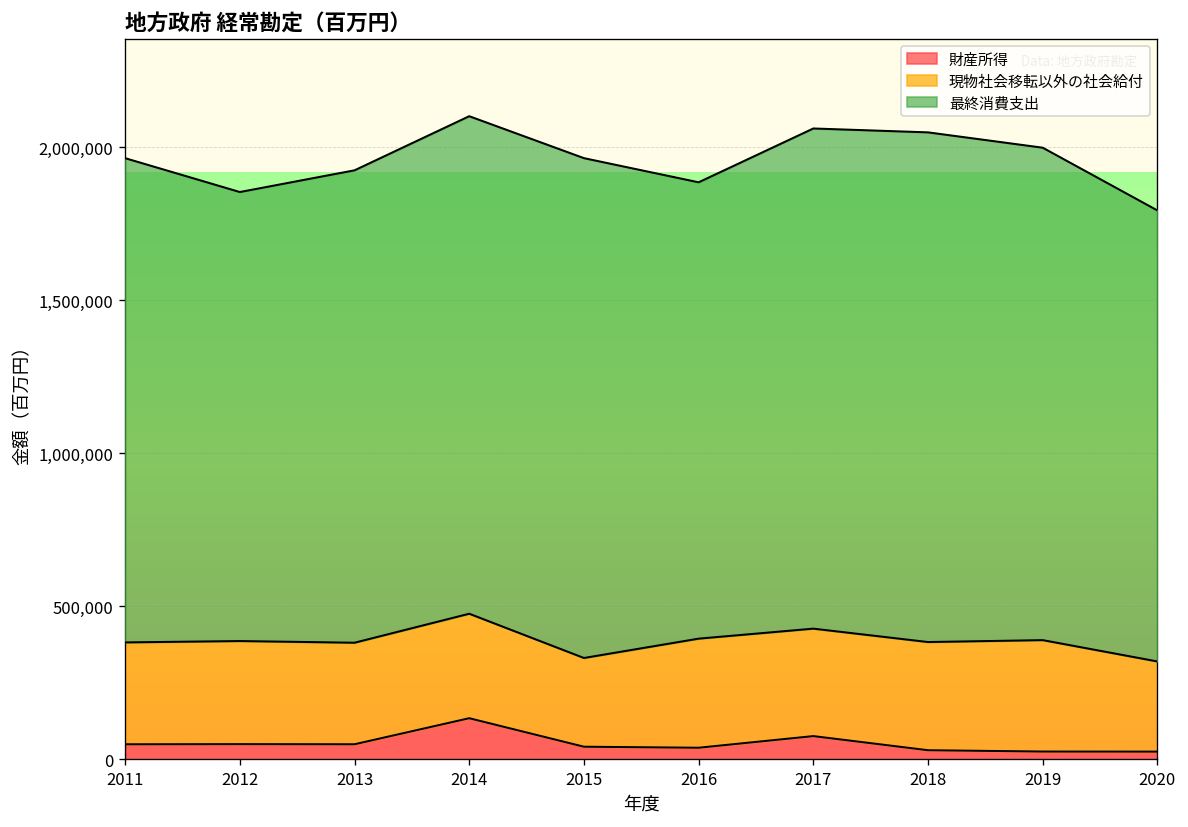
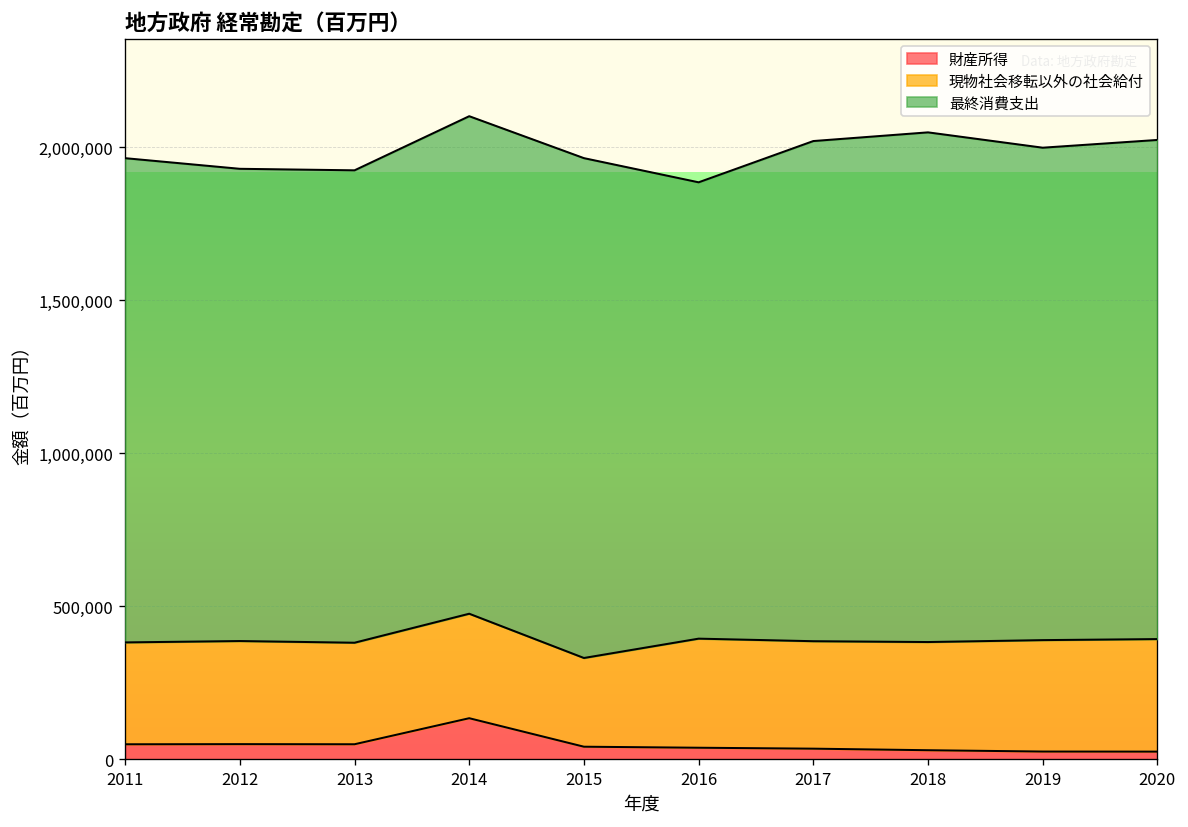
  {
    "財産所得": {
      "2011": "50,000",
      "2012": "50,000",
      "2013": "50,000",
      "2014": "130,000",
      "2015": "40,000",
      "2016": "40,000",
-     "2017": "80,000",
+     "2017": "40,000",
      "2018": "30,000",
      "2019": "30,000",
      "2020": "30,000"
    },
    "現物社会移転以外の社会給付": {
      "2011": "330,000",
      "2012": "340,000",
      "2013": "330,000",
      "2014": "340,000",
      "2015": "290,000",
      "2016": "360,000",
      "2017": "350,000",
      "2018": "350,000",
      "2019": "360,000",
-     "2020": "290,000"
+     "2020": "370,000"
    },
    "最終消費支出": {
      "2011": "1,580,000",
-     "2012": "1,470,000",
+     "2012": "1,540,000",
      "2013": "1,540,000",
      "2014": "1,620,000",
      "2015": "1,630,000",
      "2016": "1,490,000",
      "2017": "1,630,000",
      "2018": "1,660,000",
      "2019": "1,610,000",
-     "2020": "1,470,000"
+     "2020": "1,630,000"
    }
  }
